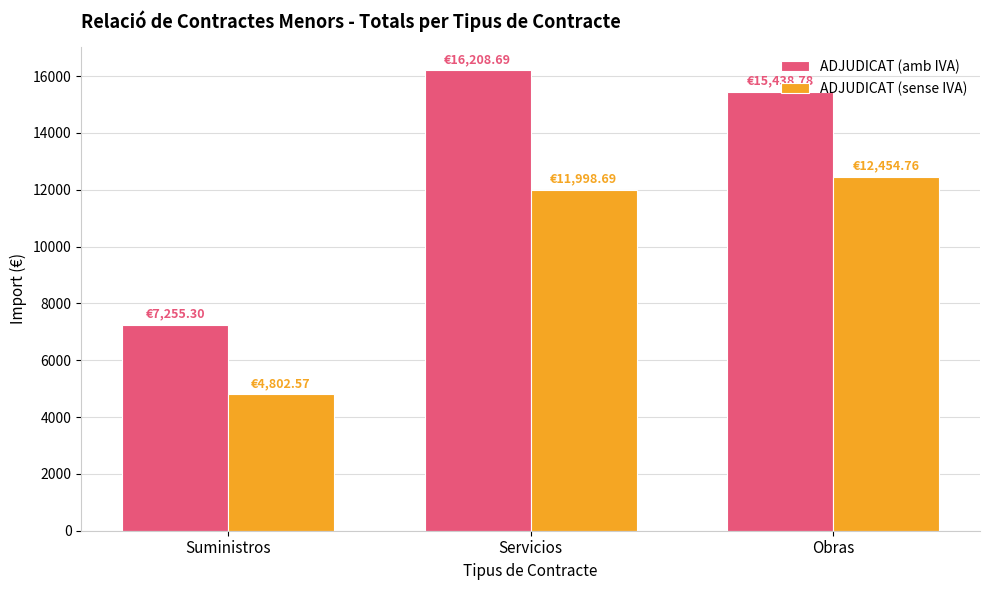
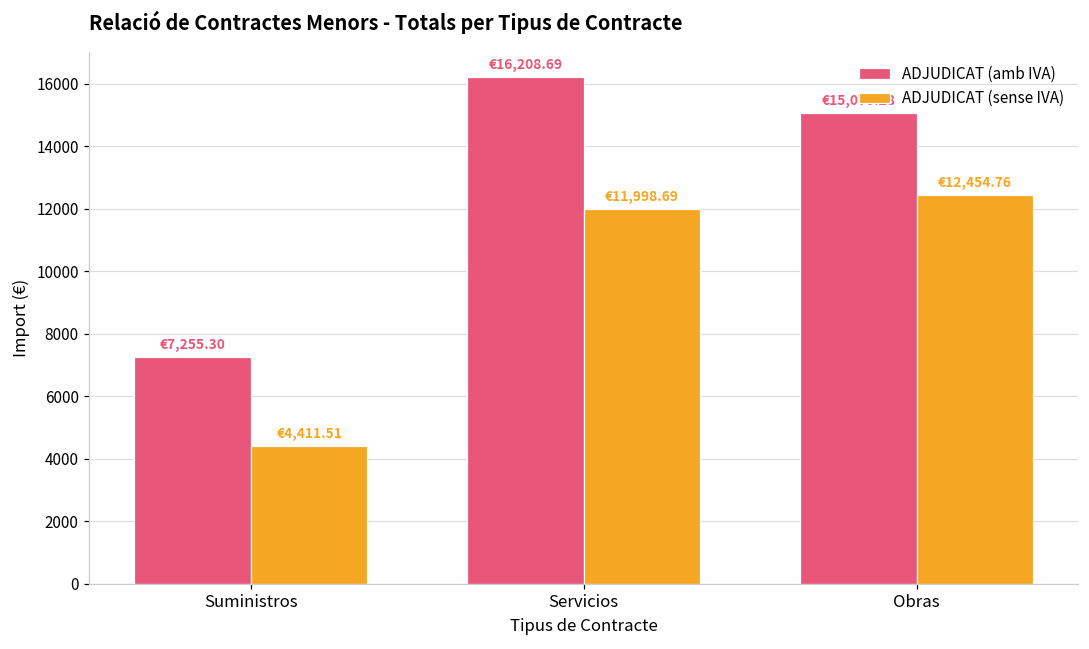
  {
    "ADJUDICAT (amb IVA)": {
      "Suministros": "€7,255.30",
      "Servicios": "€16,208.69",
-     "Obras": "€15,438.78"
+     "Obras": "€15,070.28"
    },
    "ADJUDICAT (sense IVA)": {
-     "Suministros": "€4,802.57",
+     "Suministros": "€4,411.51",
      "Servicios": "€11,998.69",
      "Obras": "€12,454.76"
    }
  }
